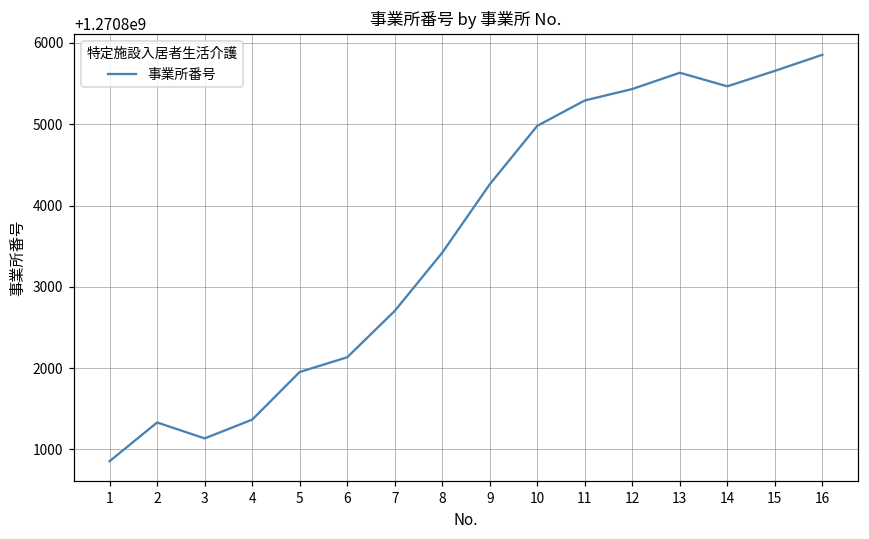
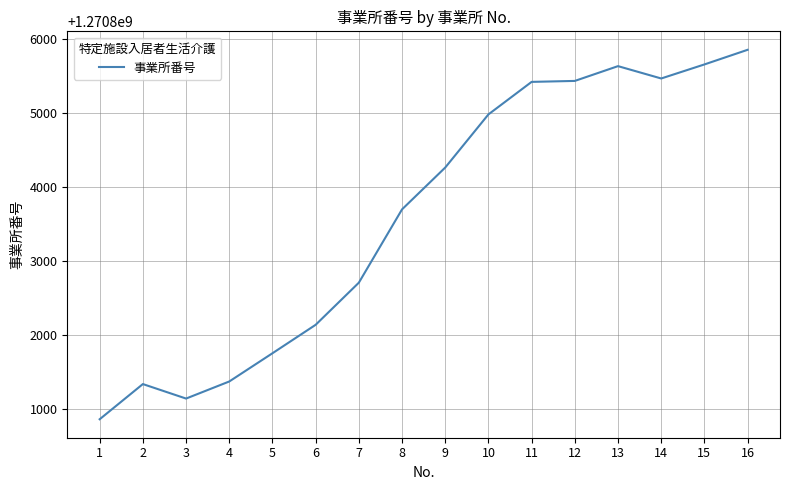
  {
    "1": 1270800900,
    "2": 1270801300,
    "3": 1270801100,
    "4": 1270801400,
-   "5": 1270802000,
+   "5": 1270801700,
    "6": 1270802100,
    "7": 1270802700,
-   "8": 1270803400,
+   "8": 1270803700,
    "9": 1270804300,
    "10": 1270805000,
-   "11": 1270805300,
+   "11": 1270805400,
    "12": 1270805400,
    "13": 1270805600,
    "14": 1270805500,
    "15": 1270805700,
    "16": 1270805900
  }
